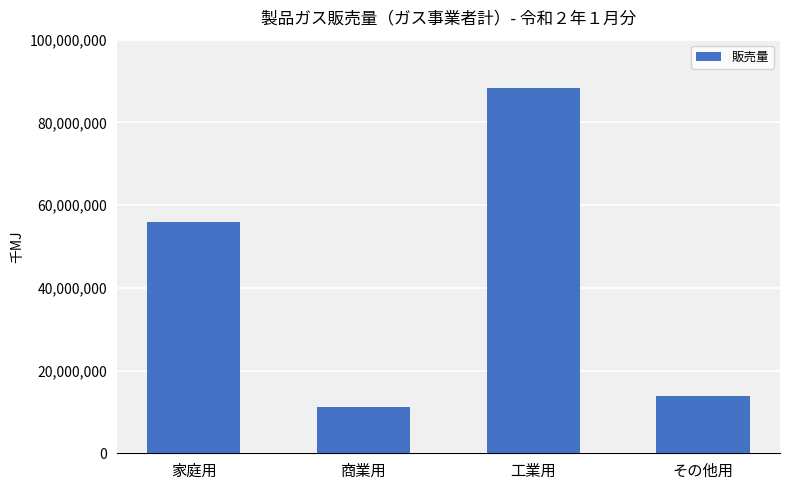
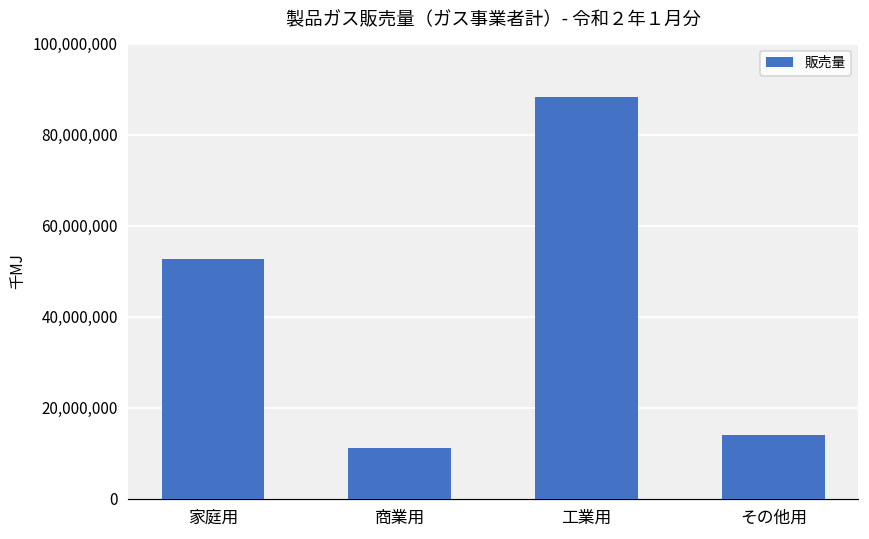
  {
-   "家庭用": "56,000,000",
+   "家庭用": "53,000,000",
    "商業用": "11,000,000",
    "工業用": "88,000,000",
    "その他用": "14,000,000"
  }
